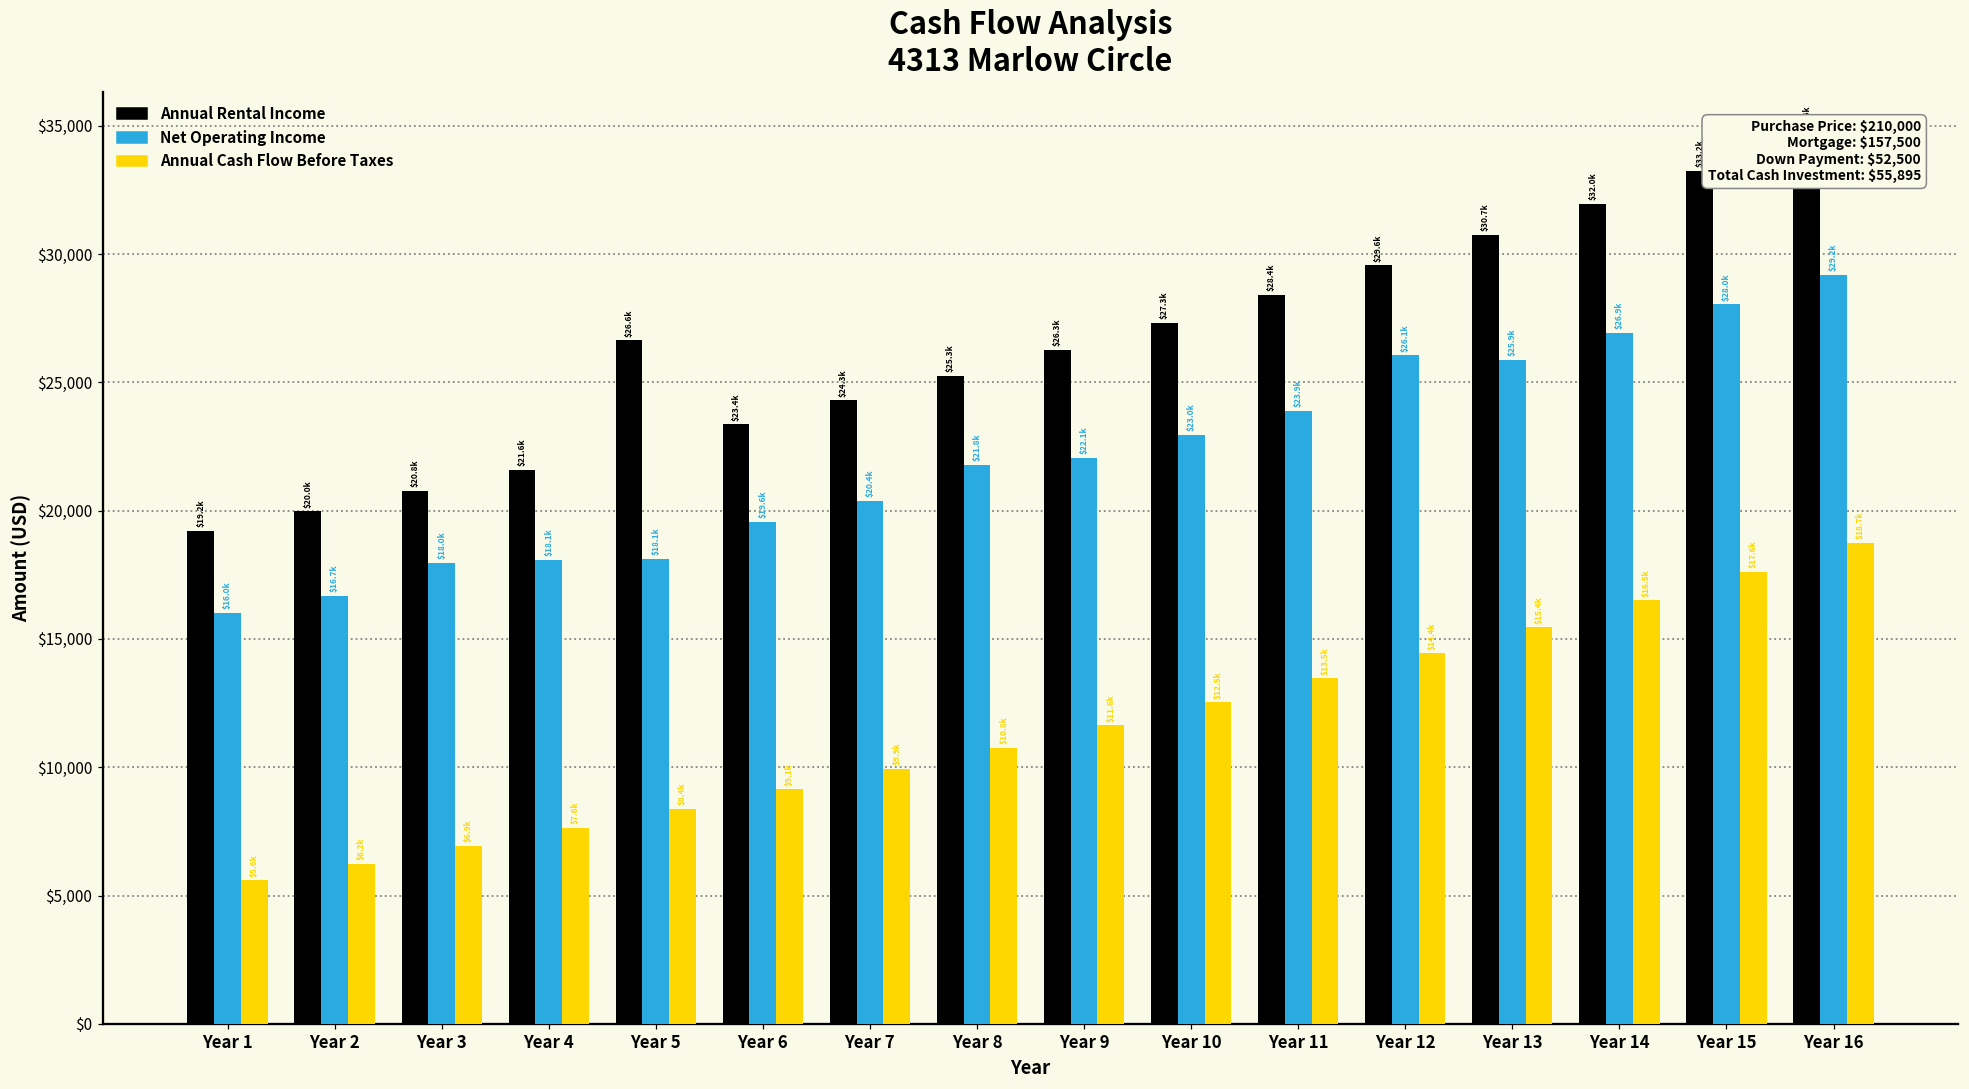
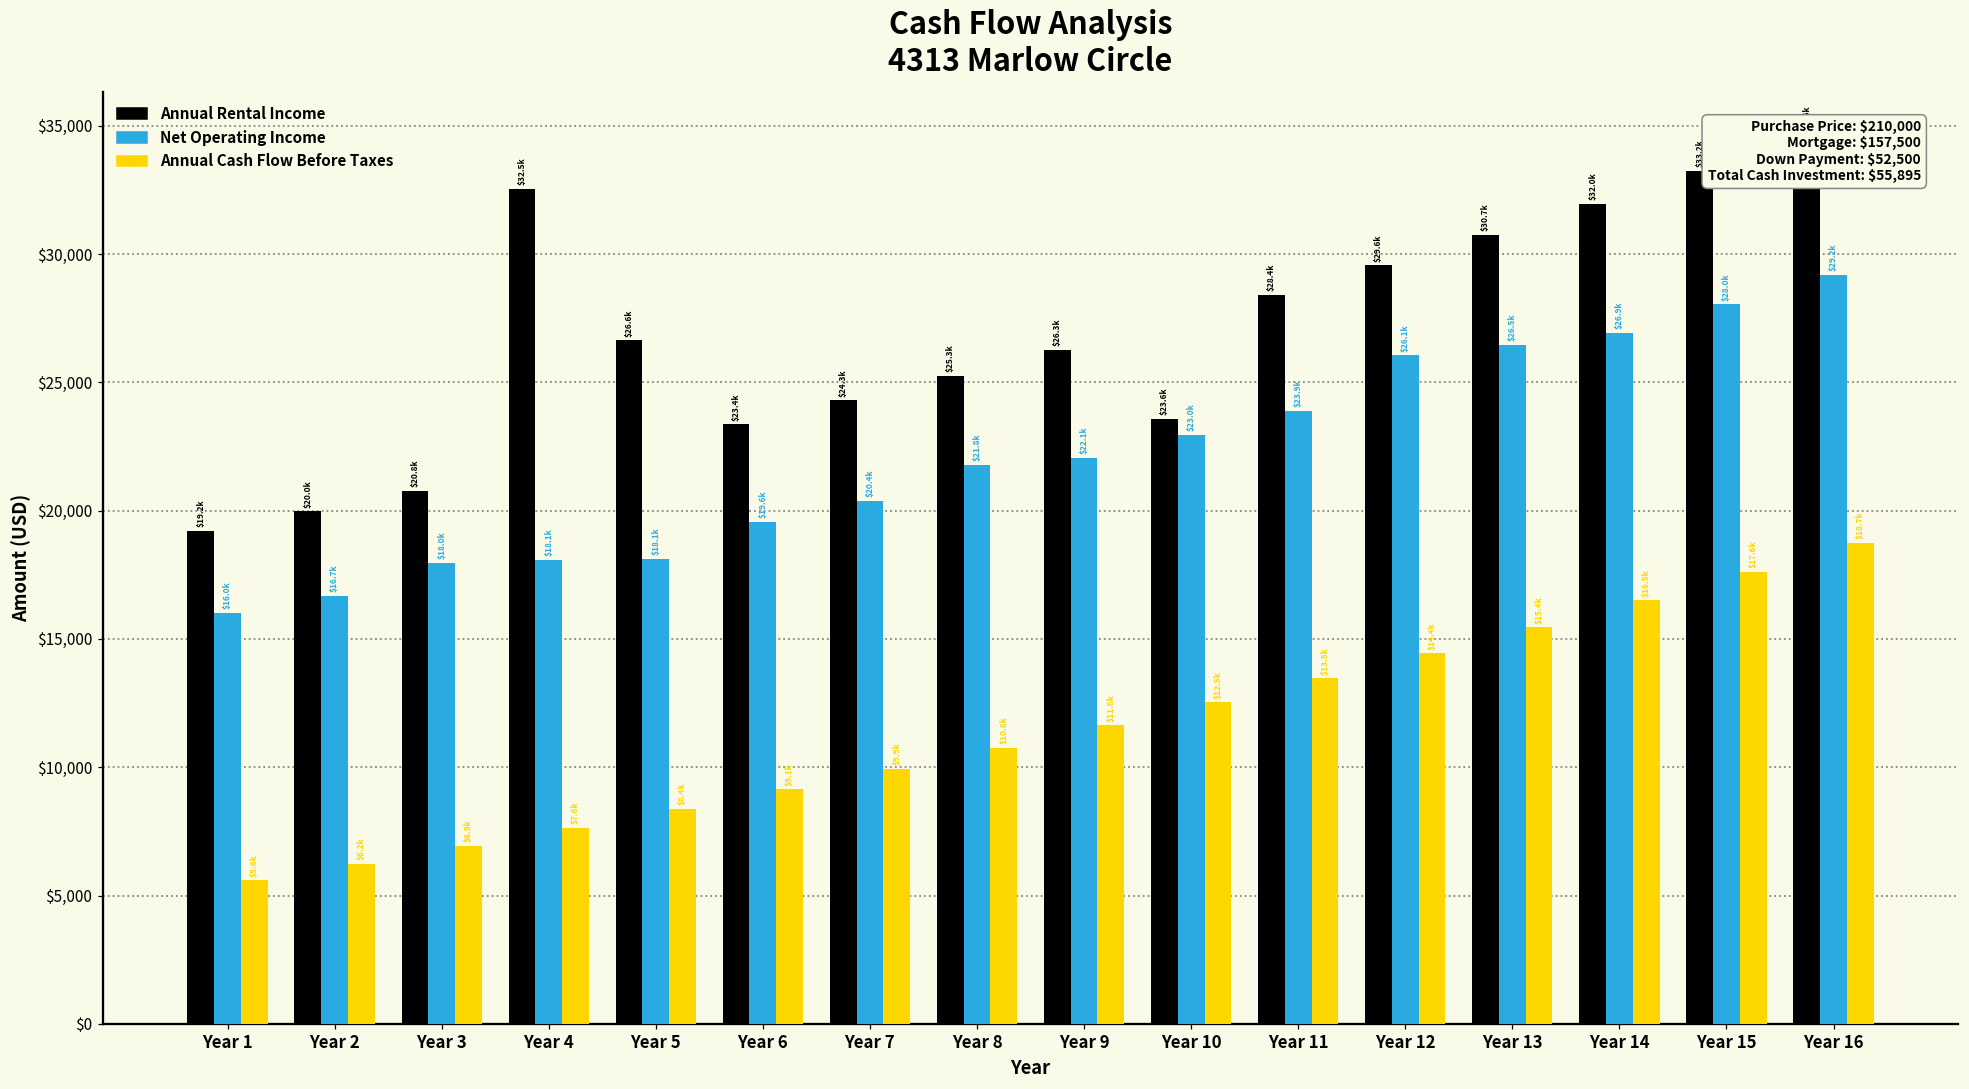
  {
    "Annual Rental Income": {
      "Year 1": "$19.2k",
      "Year 2": "$20.0k",
      "Year 3": "$20.8k",
-     "Year 4": "$21.6k",
+     "Year 4": "$32.5k",
      "Year 5": "$26.6k",
      "Year 6": "$23.4k",
      "Year 7": "$24.3k",
      "Year 8": "$25.3k",
      "Year 9": "$26.3k",
-     "Year 10": "$27.3k",
+     "Year 10": "$23.6k",
      "Year 11": "$28.4k",
      "Year 12": "$29.6k",
      "Year 13": "$30.7k",
      "Year 14": "$32.0k"
    },
    "Net Operating Income": {
      "Year 1": "$16.0k",
      "Year 2": "$16.7k",
      "Year 3": "$18.0k",
      "Year 4": "$18.1k",
      "Year 5": "$18.1k",
      "Year 6": "$19.6k",
      "Year 7": "$20.4k",
      "Year 8": "$21.8k",
      "Year 9": "$22.1k",
      "Year 10": "$23.0k",
      "Year 11": "$23.9k",
      "Year 12": "$26.1k",
-     "Year 13": "$25.9k",
+     "Year 13": "$26.5k",
      "Year 14": "$26.9k",
      "Year 15": "$28.0k",
      "Year 16": "$29.2k"
    },
    "Annual Cash Flow Before Taxes": {
      "Year 1": "$5.6k",
      "Year 2": "$6.2k",
      "Year 3": "$6.9k",
      "Year 4": "$7.6k",
      "Year 5": "$8.4k",
      "Year 6": "$9.1k",
      "Year 7": "$9.9k",
      "Year 8": "$10.8k",
      "Year 9": "$11.6k",
      "Year 10": "$12.5k",
      "Year 11": "$13.5k",
      "Year 12": "$14.4k",
      "Year 13": "$15.4k",
      "Year 14": "$16.5k",
      "Year 15": "$17.6k",
      "Year 16": "$18.7k"
    }
  }
